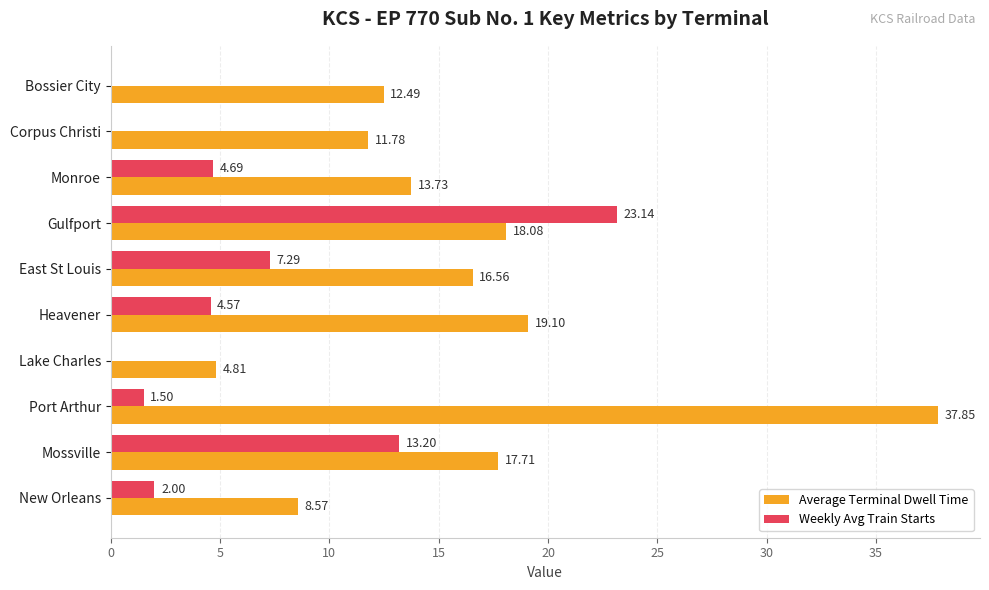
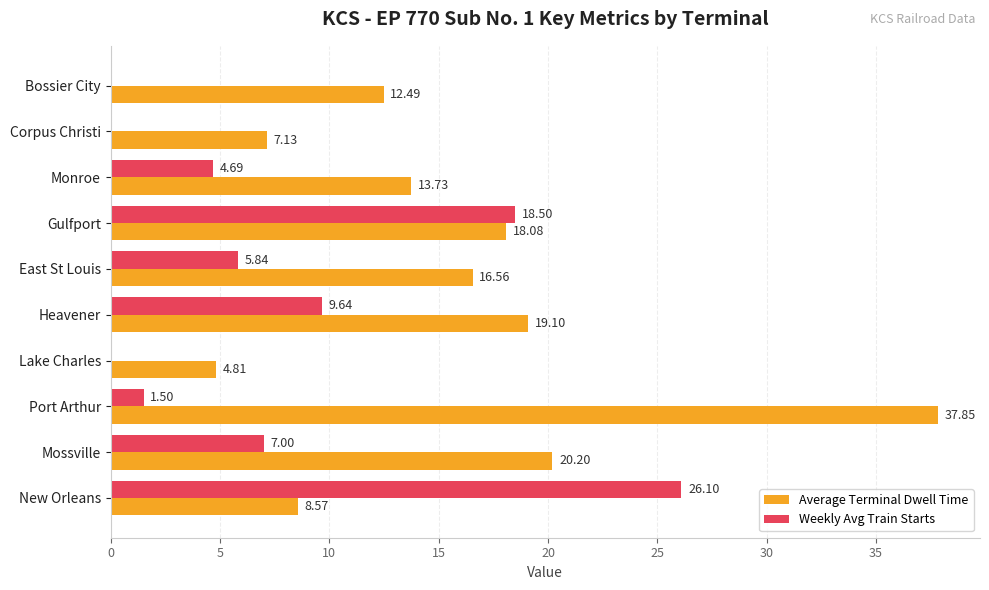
  {
    "Average Terminal Dwell Time": {
      "Bossier City": 12.49,
-     "Corpus Christi": 11.78,
+     "Corpus Christi": 7.13,
      "Monroe": 13.73,
      "Gulfport": 18.08,
      "East St Louis": 16.56,
      "Heavener": 19.10,
      "Lake Charles": 4.81,
      "Port Arthur": 37.85,
-     "Mossville": 17.71,
+     "Mossville": 20.20,
      "New Orleans": 8.57
    },
    "Weekly Avg Train Starts": {
      "Monroe": 4.69,
-     "Gulfport": 23.14,
-     "East St Louis": 7.29,
-     "Heavener": 4.57,
+     "Gulfport": 18.50,
+     "East St Louis": 5.84,
+     "Heavener": 9.64,
      "Port Arthur": 1.50,
-     "Mossville": 13.20,
-     "New Orleans": 2.00
+     "Mossville": 7.00,
+     "New Orleans": 26.10
    }
  }
